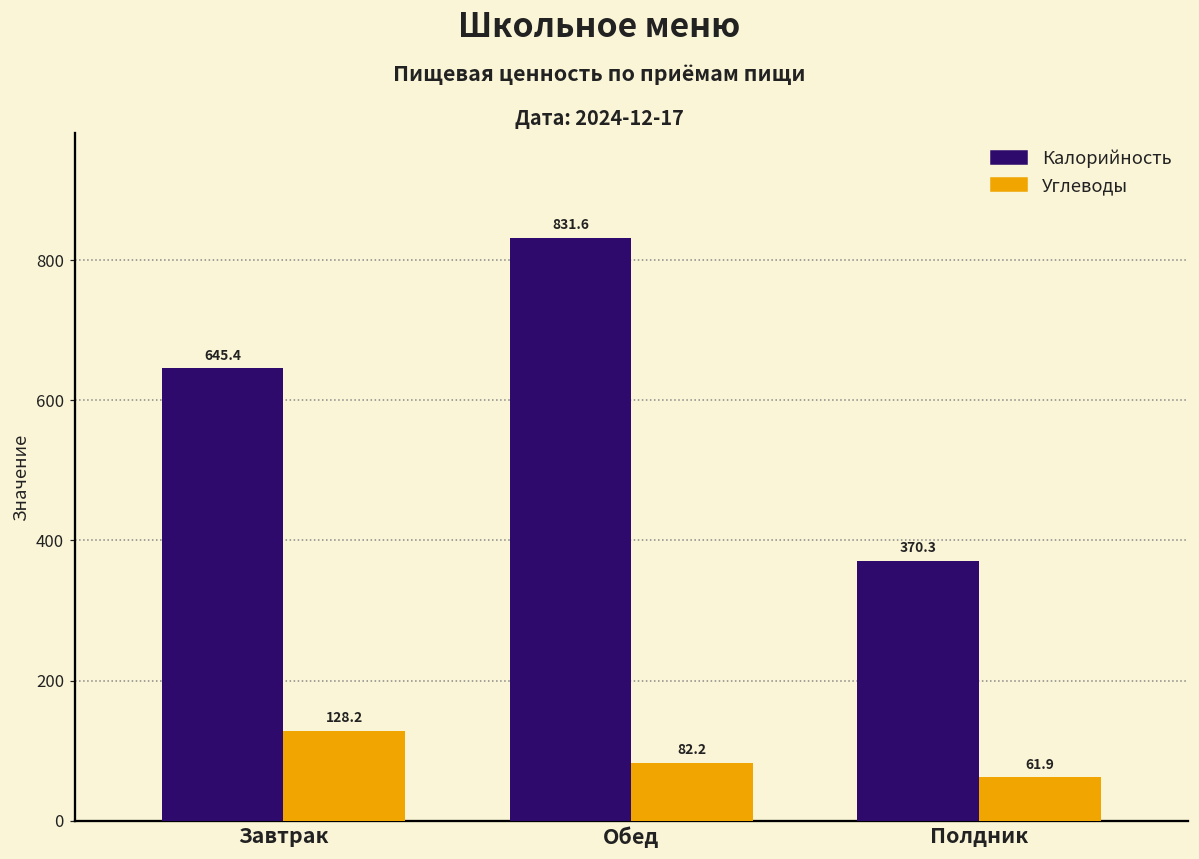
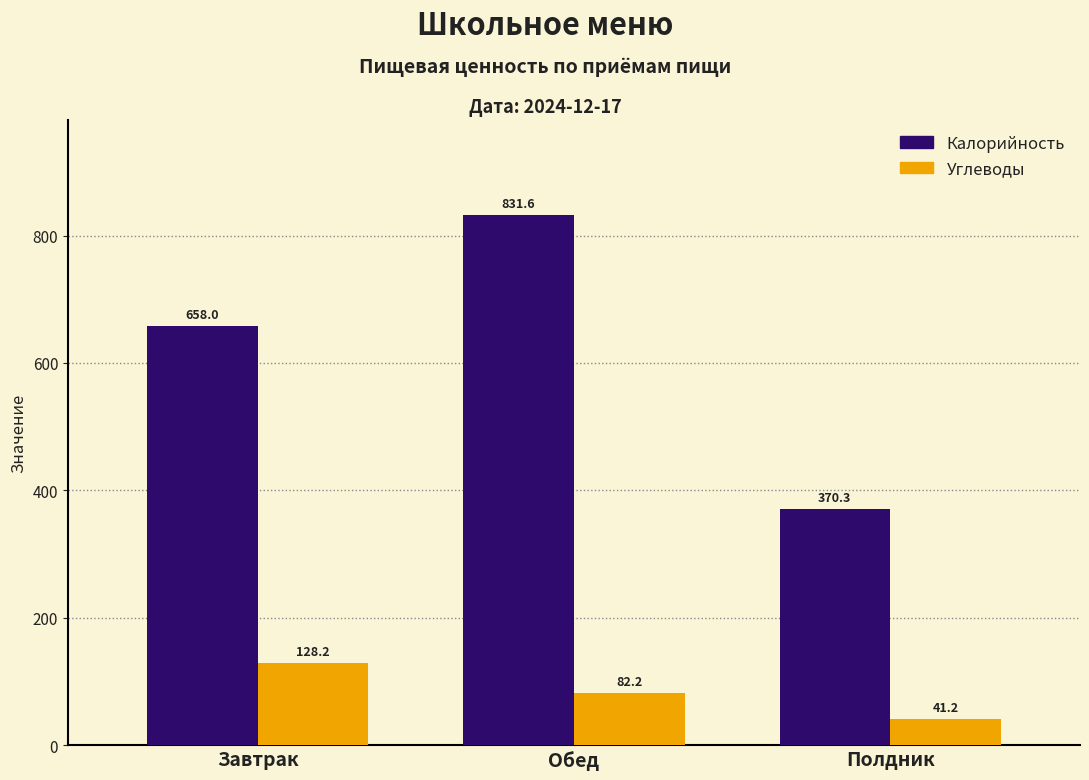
  {
    "Калорийность": {
-     "Завтрак": 645.4,
+     "Завтрак": 658.0,
      "Обед": 831.6,
      "Полдник": 370.3
    },
    "Углеводы": {
      "Завтрак": 128.2,
      "Обед": 82.2,
-     "Полдник": 61.9
+     "Полдник": 41.2
    }
  }
